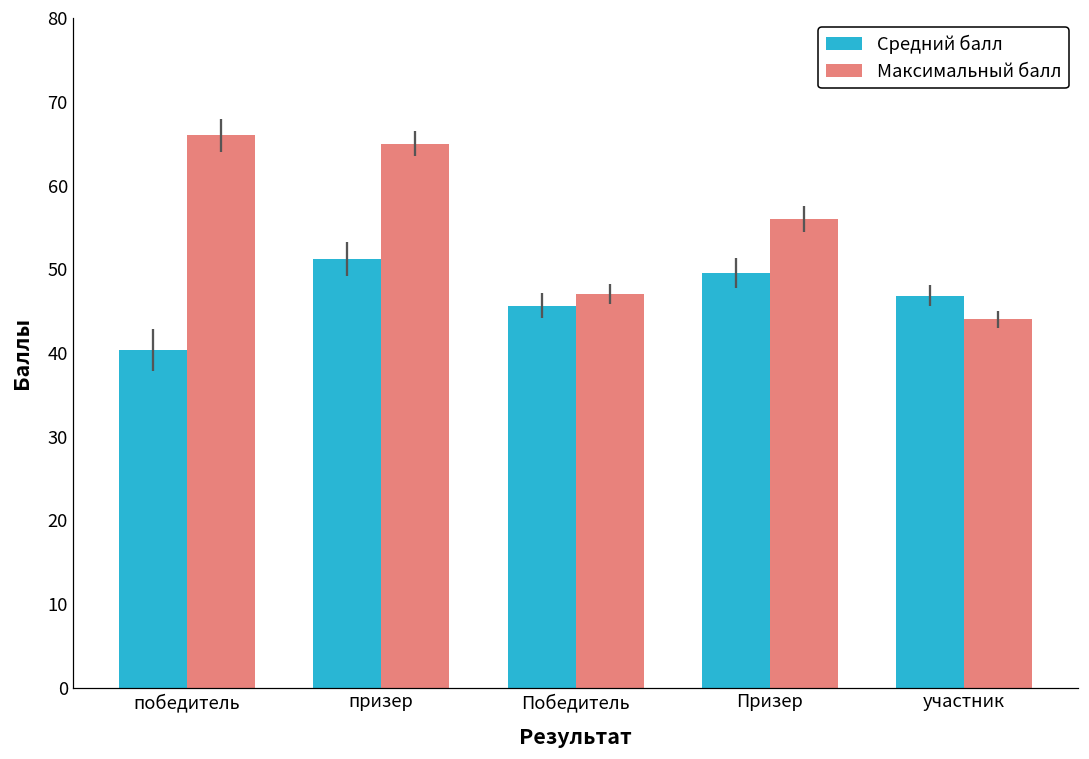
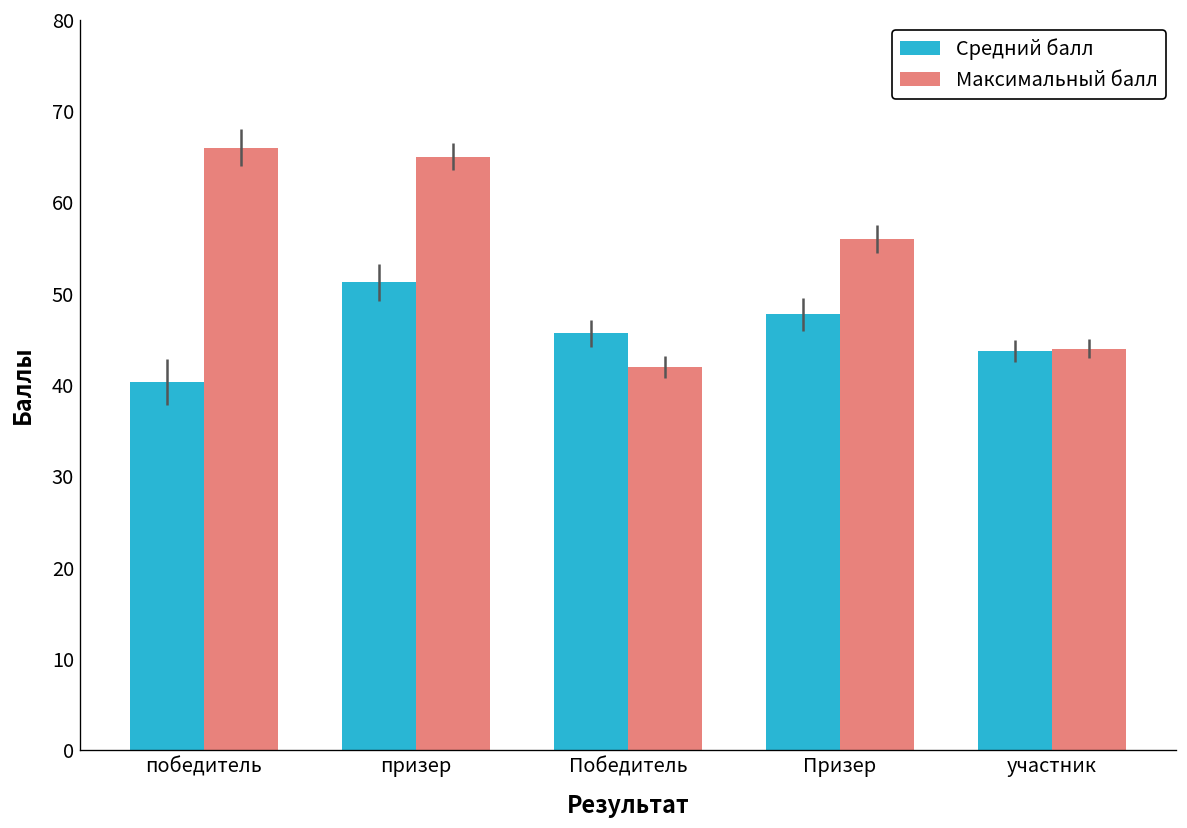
  {
    "Средний балл": {
      "победитель": 40,
      "призер": 51,
      "Победитель": 46,
-     "Призер": 50,
-     "участник": 47
+     "Призер": 48,
+     "участник": 44
    },
    "Максимальный балл": {
      "победитель": 66,
      "призер": 65,
-     "Победитель": 47,
+     "Победитель": 42,
      "Призер": 56,
      "участник": 44
    }
  }
